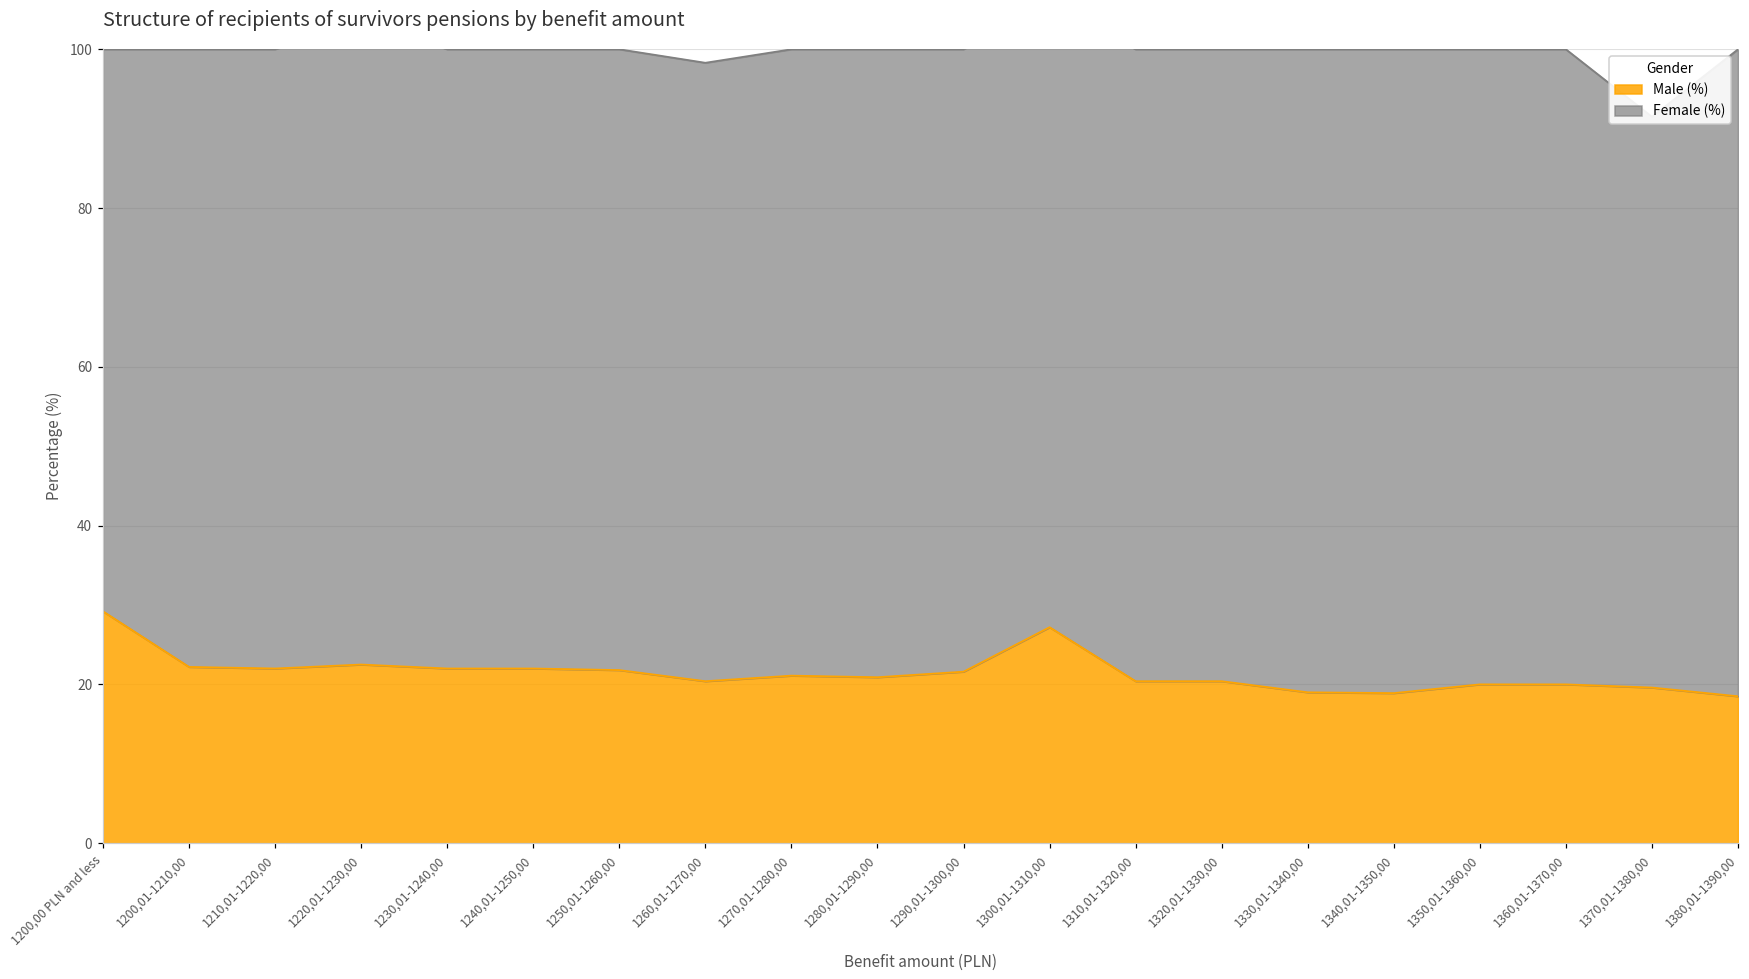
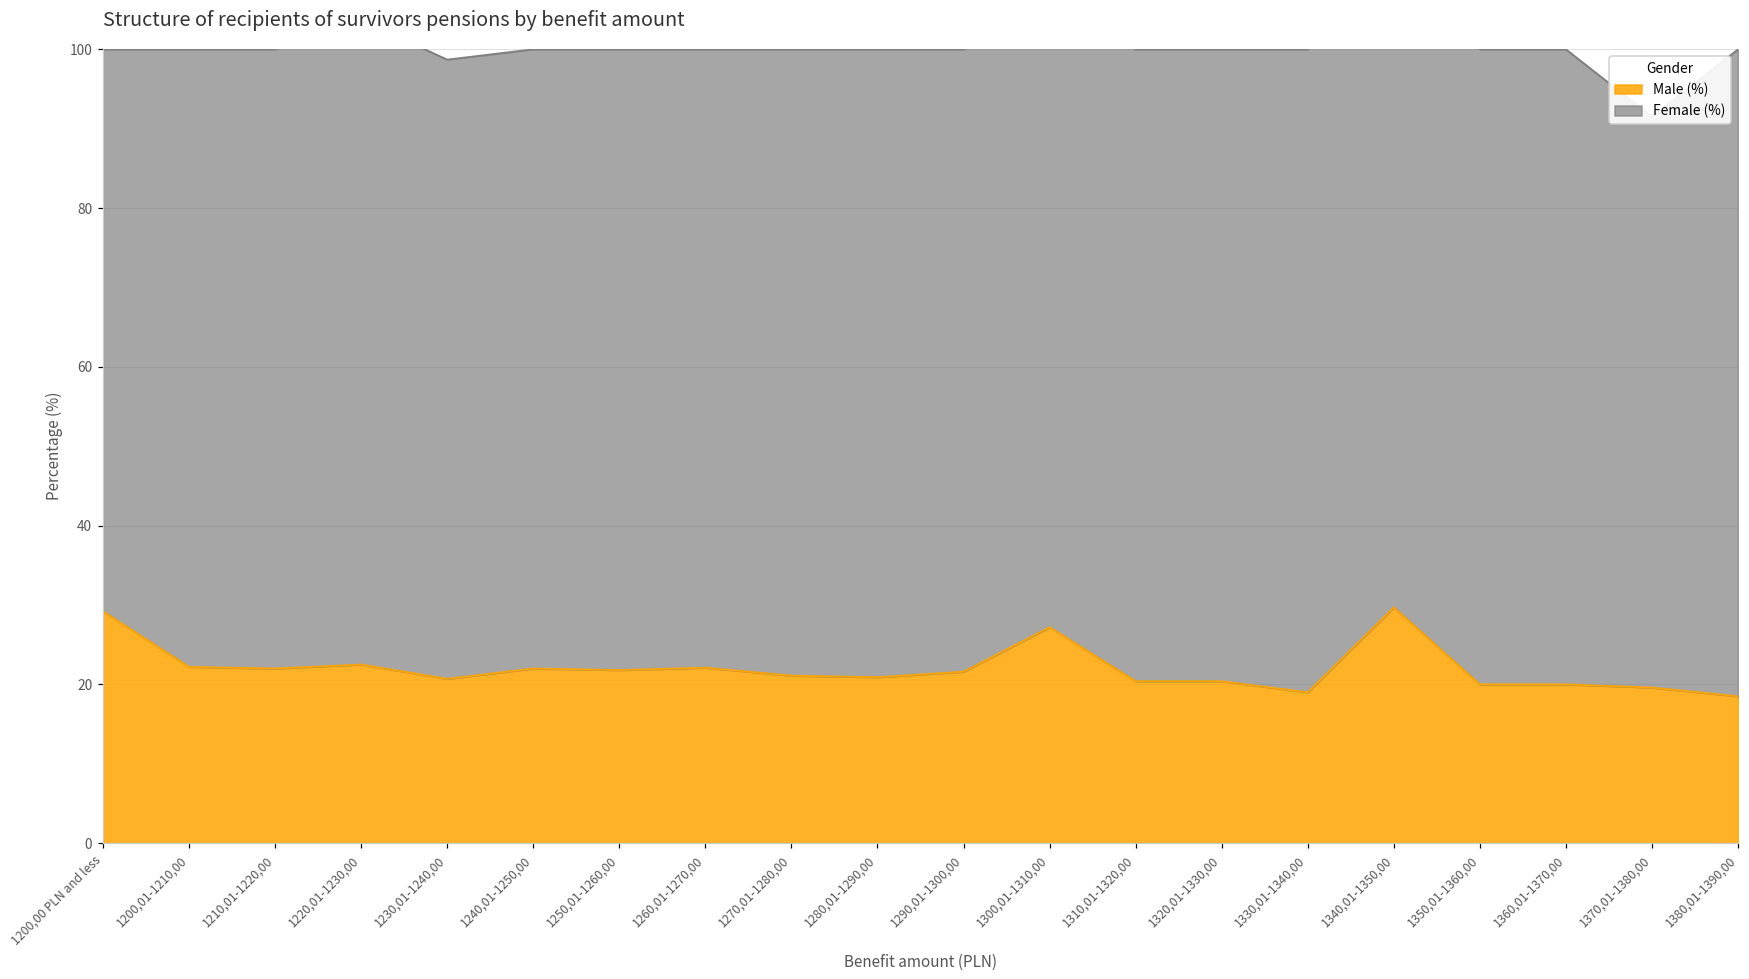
  {
    "Male (%)": {
      "1200,00 PLN and less": 29,
      "1200,01-1210,00": 22,
      "1210,01-1220,00": 22,
      "1220,01-1230,00": 23,
-     "1230,01-1240,00": 22,
+     "1230,01-1240,00": 21,
      "1240,01-1250,00": 22,
      "1250,01-1260,00": 22,
-     "1260,01-1270,00": 20,
+     "1260,01-1270,00": 22,
      "1270,01-1280,00": 21,
      "1280,01-1290,00": 21,
      "1290,01-1300,00": 22,
      "1300,01-1310,00": 27,
      "1310,01-1320,00": 20,
      "1320,01-1330,00": 20,
      "1330,01-1340,00": 19,
-     "1340,01-1350,00": 19,
+     "1340,01-1350,00": 30,
      "1350,01-1360,00": 20,
      "1360,01-1370,00": 20,
      "1370,01-1380,00": 20,
      "1380,01-1390,00": 19
    },
    "Female (%)": {
      "1200,00 PLN and less": 71,
      "1200,01-1210,00": 78,
      "1210,01-1220,00": 78,
      "1230,01-1240,00": 78,
      "1240,01-1250,00": 78,
      "1250,01-1260,00": 78,
      "1260,01-1270,00": 78,
      "1270,01-1280,00": 79,
      "1280,01-1290,00": 79,
      "1290,01-1300,00": 78,
      "1310,01-1320,00": 80,
      "1320,01-1330,00": 80,
      "1330,01-1340,00": 81,
      "1350,01-1360,00": 80,
      "1360,01-1370,00": 80,
      "1380,01-1390,00": 82
    }
  }
